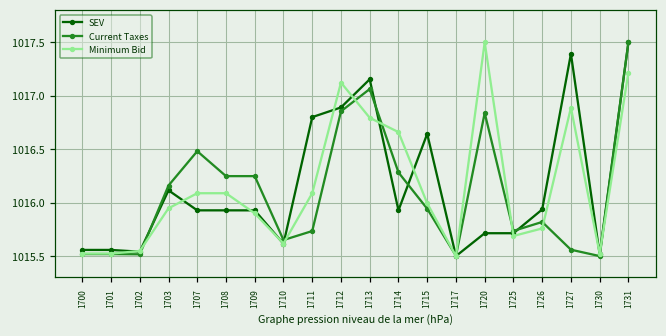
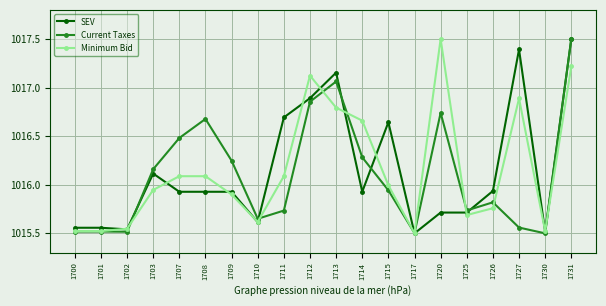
  {
    "SEV": {
      "1700": 1015.6,
      "1701": 1015.6,
      "1703": 1016.1,
      "1707": 1015.9,
      "1708": 1015.9,
      "1709": 1015.9,
-     "1711": 1016.8,
+     "1711": 1016.7,
      "1712": 1016.9,
      "1713": 1017.2,
      "1714": 1015.9,
      "1715": 1016.6,
      "1720": 1015.7,
      "1726": 1015.9,
      "1727": 1017.4
    },
    "Current Taxes": {
      "1703": 1016.2,
      "1707": 1016.5,
-     "1708": 1016.2,
+     "1708": 1016.7,
      "1709": 1016.2,
      "1710": 1015.7,
      "1711": 1015.7,
      "1712": 1016.9,
      "1713": 1017.1,
      "1714": 1016.3,
      "1715": 1015.9,
-     "1720": 1016.8,
+     "1720": 1016.7,
      "1726": 1015.8,
      "1727": 1015.6
    },
    "Minimum Bid": {
      "1703": 1015.9,
      "1707": 1016.1,
      "1708": 1016.1,
      "1709": 1015.9,
      "1711": 1016.1,
      "1712": 1017.1,
      "1713": 1016.8,
      "1714": 1016.7,
      "1715": 1016.0,
      "1720": 1017.5,
      "1726": 1015.8,
      "1727": 1016.9,
      "1731": 1017.2
    }
  }
